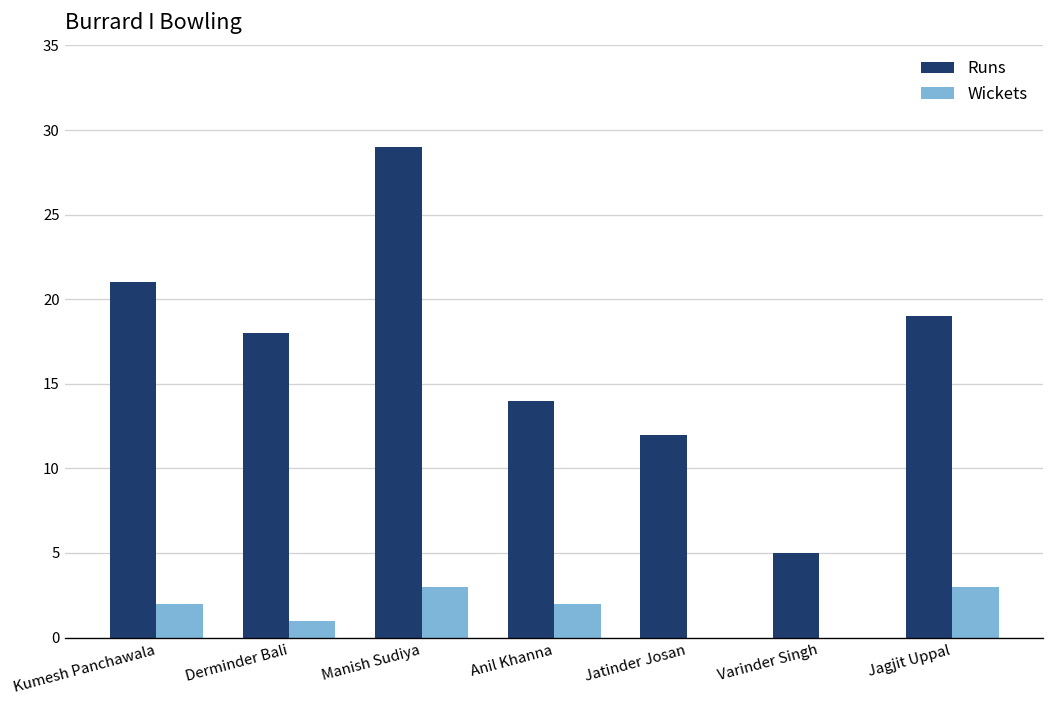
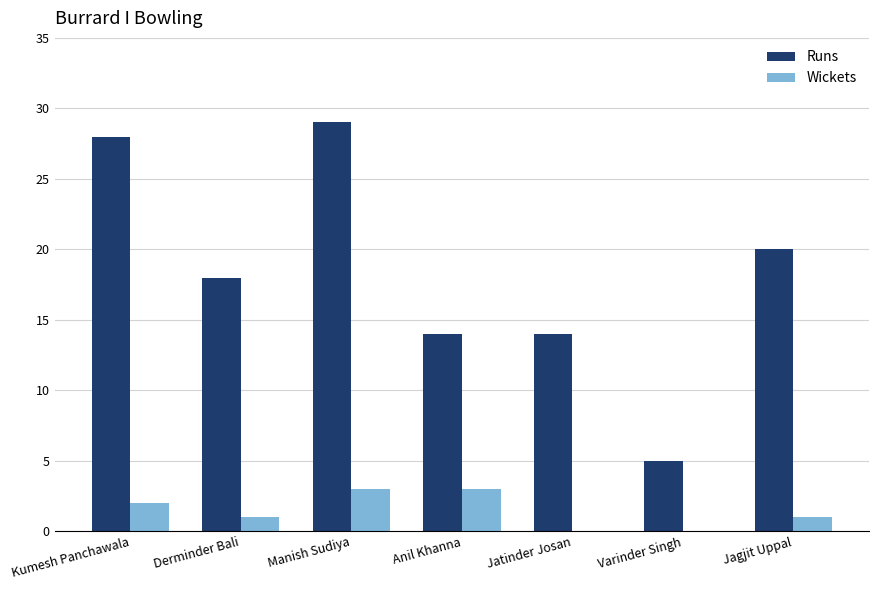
  {
    "Runs": {
-     "Kumesh Panchawala": 21,
+     "Kumesh Panchawala": 28,
      "Derminder Bali": 18,
      "Manish Sudiya": 29,
      "Anil Khanna": 14,
-     "Jatinder Josan": 12,
+     "Jatinder Josan": 14,
      "Varinder Singh": 5,
-     "Jagjit Uppal": 19
+     "Jagjit Uppal": 20
    },
    "Wickets": {
      "Kumesh Panchawala": 2,
      "Derminder Bali": 1,
      "Manish Sudiya": 3,
-     "Anil Khanna": 2,
+     "Anil Khanna": 3,
      "Jatinder Josan": 0,
      "Varinder Singh": 0,
-     "Jagjit Uppal": 3
+     "Jagjit Uppal": 1
    }
  }
